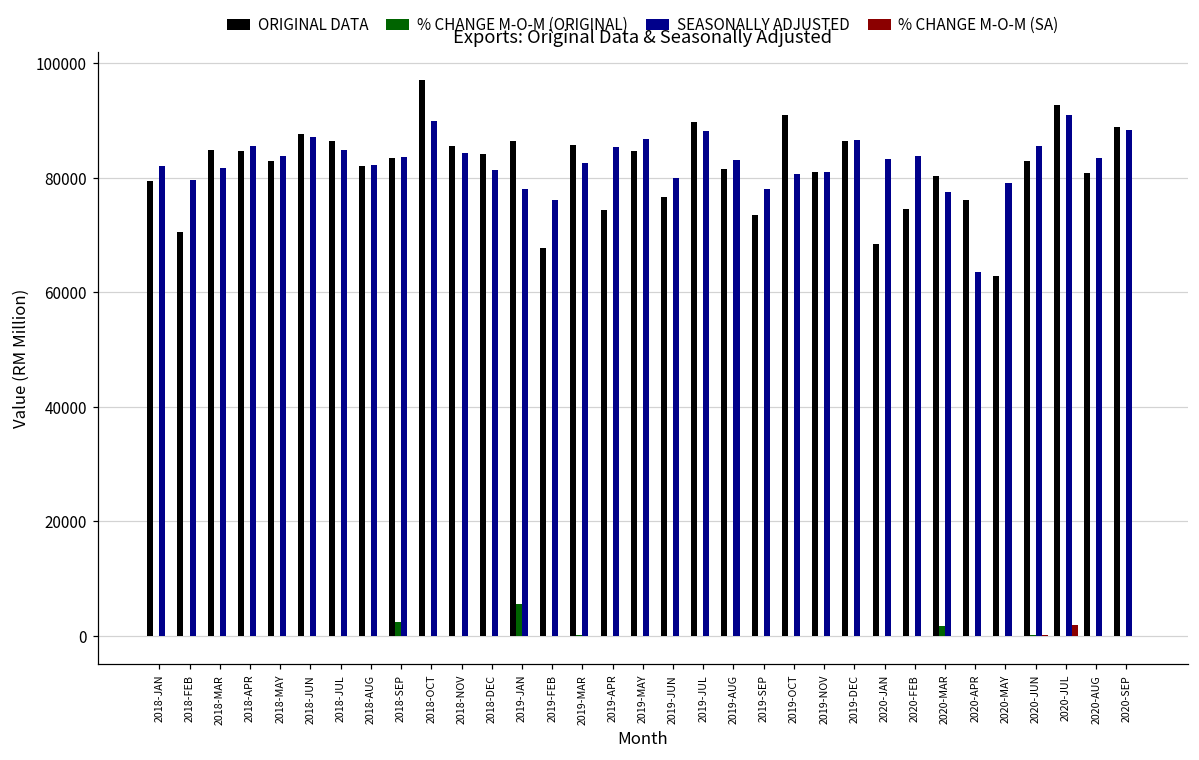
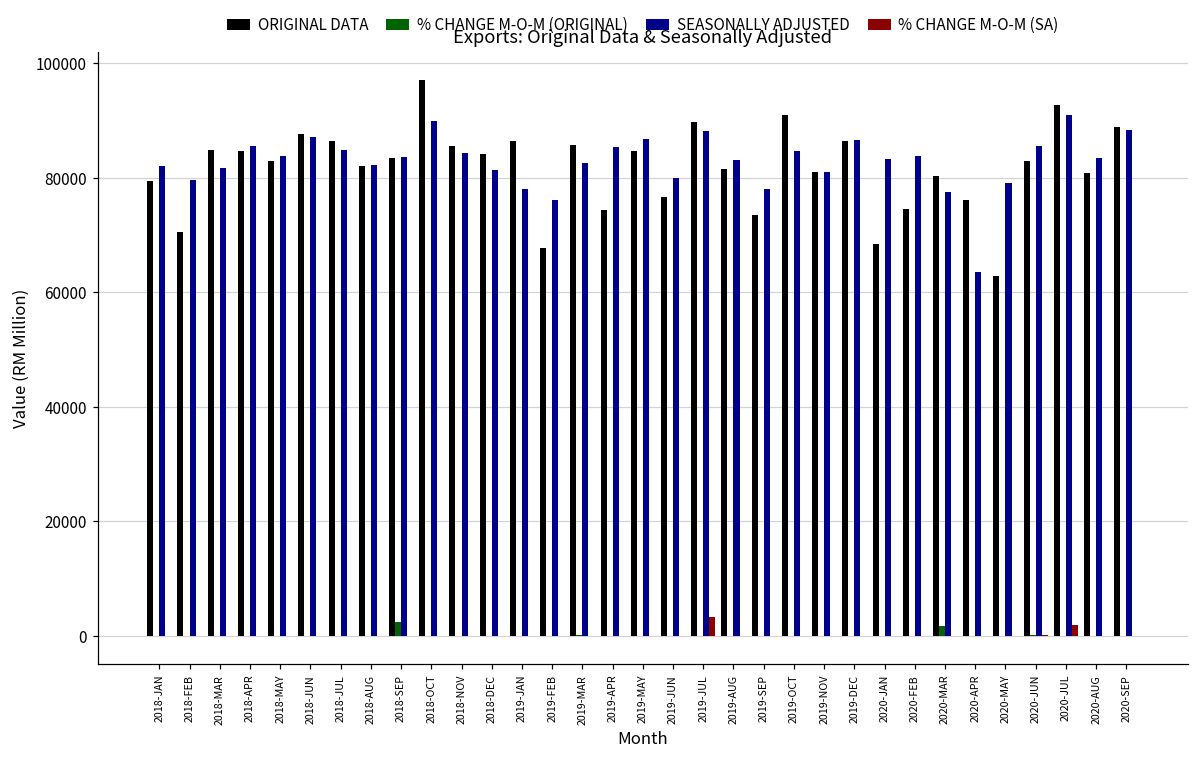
  {
    "ORIGINAL DATA": {
      "2018-JAN": 79000,
      "2018-FEB": 71000,
      "2018-MAR": 85000,
      "2018-APR": 85000,
      "2018-MAY": 83000,
      "2018-JUN": 88000,
      "2018-JUL": 86000,
      "2018-AUG": 82000,
      "2018-SEP": 83000,
      "2018-OCT": 97000,
      "2018-NOV": 86000,
      "2018-DEC": 84000,
      "2019-JAN": 86000,
      "2019-FEB": 68000,
      "2019-MAR": 86000,
      "2019-APR": 74000,
      "2019-MAY": 85000,
      "2019-JUN": 77000,
      "2019-JUL": 90000,
      "2019-AUG": 82000,
      "2019-SEP": 73000,
      "2019-OCT": 91000,
      "2019-NOV": 81000,
      "2019-DEC": 86000,
      "2020-JAN": 68000,
      "2020-FEB": 75000,
      "2020-MAR": 80000,
      "2020-APR": 76000,
      "2020-MAY": 63000,
      "2020-JUN": 83000,
      "2020-JUL": 93000,
      "2020-AUG": 81000,
      "2020-SEP": 89000
    },
    "% CHANGE M-O-M (ORIGINAL)": {
      "2018-SEP": 2000,
-     "2019-JAN": 6000,
+     "2019-JAN": 0,
      "2020-MAR": 2000
    },
    "SEASONALLY ADJUSTED": {
      "2018-JAN": 82000,
      "2018-FEB": 80000,
      "2018-MAR": 82000,
      "2018-APR": 86000,
      "2018-MAY": 84000,
      "2018-JUN": 87000,
      "2018-JUL": 85000,
      "2018-AUG": 82000,
      "2018-SEP": 84000,
      "2018-OCT": 90000,
      "2018-NOV": 84000,
      "2018-DEC": 81000,
      "2019-JAN": 78000,
      "2019-FEB": 76000,
      "2019-MAR": 83000,
      "2019-APR": 85000,
      "2019-MAY": 87000,
      "2019-JUN": 80000,
      "2019-JUL": 88000,
      "2019-AUG": 83000,
      "2019-SEP": 78000,
-     "2019-OCT": 81000,
+     "2019-OCT": 85000,
      "2019-NOV": 81000,
      "2019-DEC": 87000,
      "2020-JAN": 83000,
      "2020-FEB": 84000,
      "2020-MAR": 77000,
      "2020-APR": 64000,
      "2020-MAY": 79000,
      "2020-JUN": 86000,
      "2020-JUL": 91000,
      "2020-AUG": 84000,
      "2020-SEP": 88000
    },
    "% CHANGE M-O-M (SA)": {
-     "2019-JUL": 0,
+     "2019-JUL": 3000,
      "2020-JUL": 2000
    }
  }
